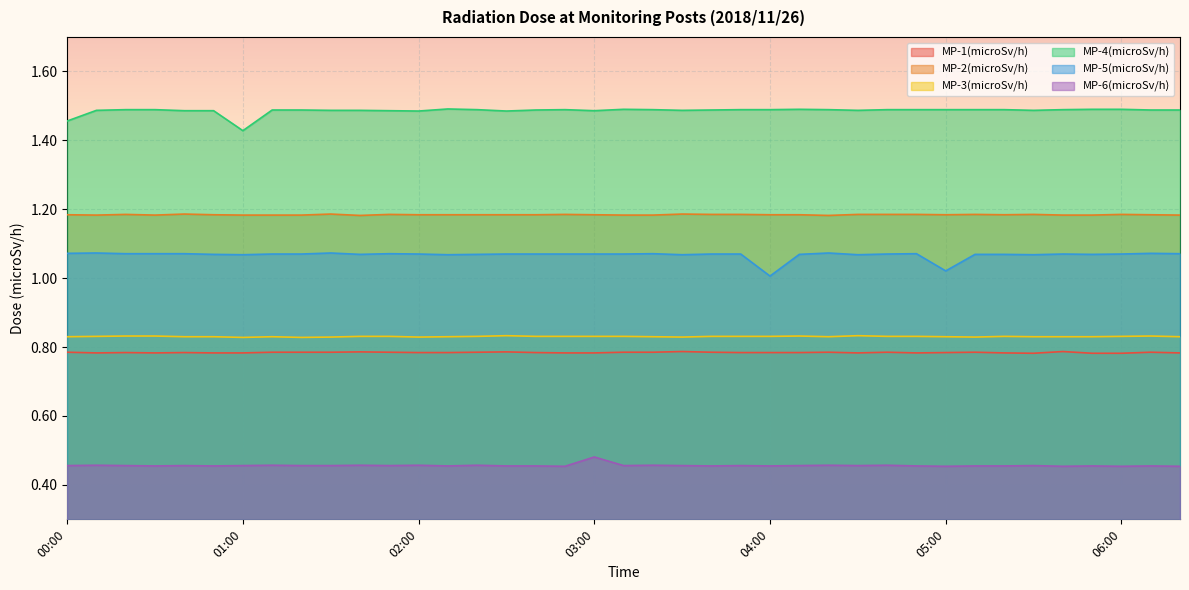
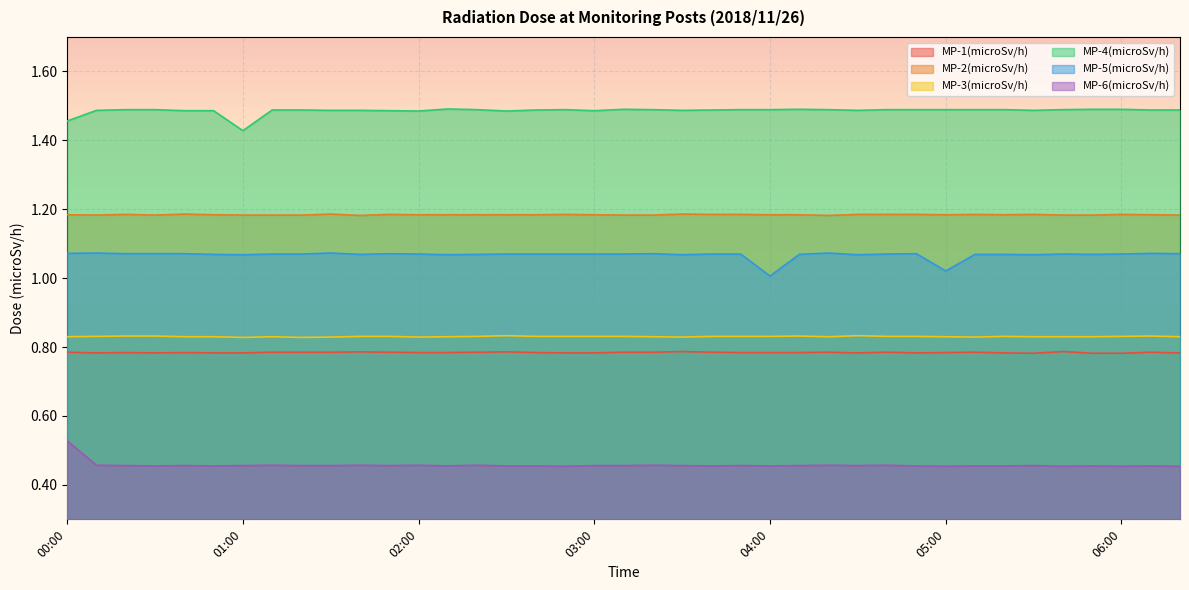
  {
    "MP-4(microSv/h)": {
      "00:00": 1.46,
      "01:00": 1.43,
      "02:00": 1.49,
      "03:00": 1.49,
      "04:00": 1.49,
      "05:00": 1.49,
      "06:00": 1.49
    },
    "MP-5(microSv/h)": {
      "00:00": 1.07,
      "01:00": 1.07,
      "02:00": 1.07,
      "03:00": 1.07,
      "04:00": 1.01,
      "05:00": 1.02,
      "06:00": 1.07
    },
    "MP-6(microSv/h)": {
-     "00:00": 0.46,
+     "00:00": 0.53,
      "01:00": 0.46,
      "02:00": 0.46,
-     "03:00": 0.48,
+     "03:00": 0.46,
      "04:00": 0.46,
      "05:00": 0.45,
      "06:00": 0.45
    }
  }
